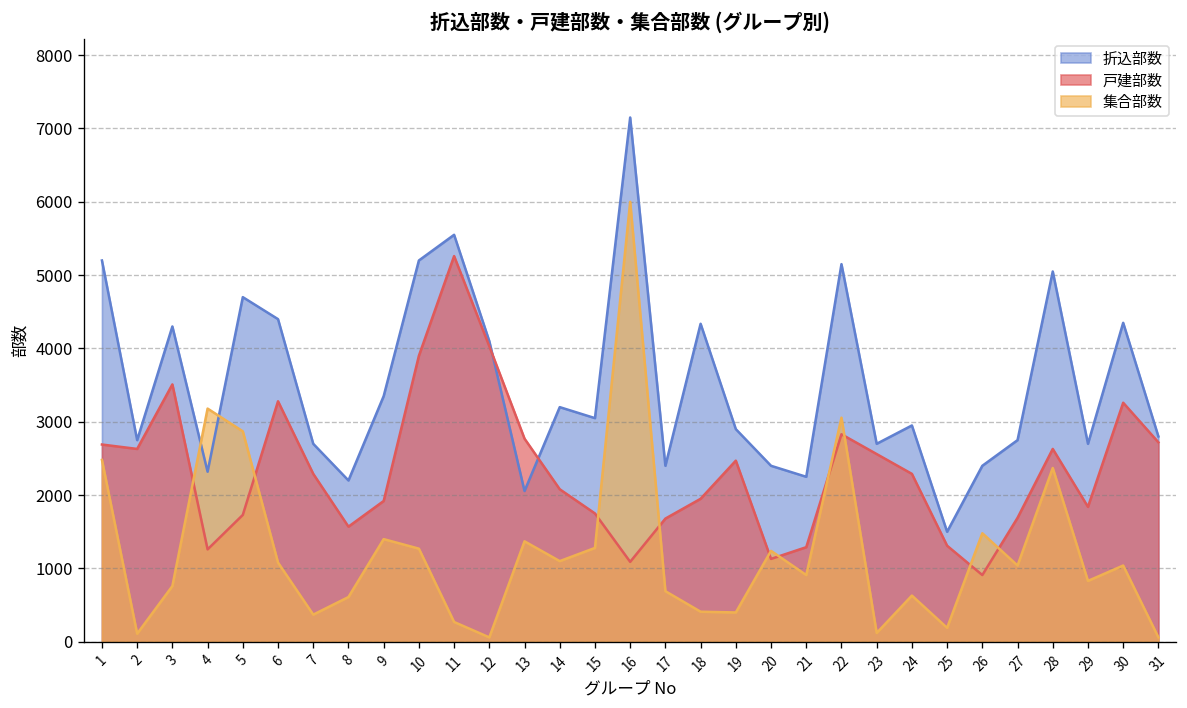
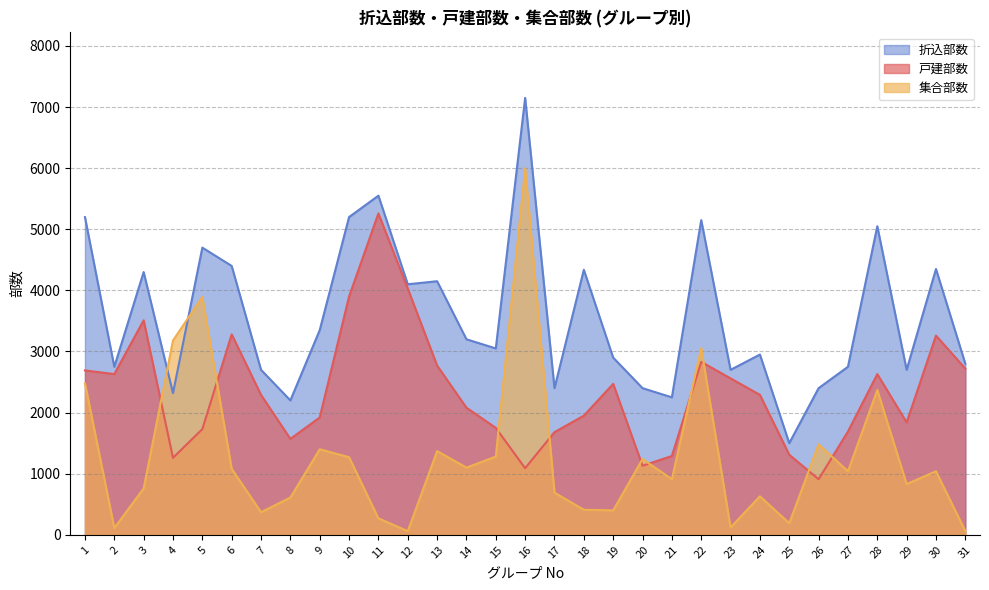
  {
    "折込部数": {
      "1": 5200,
      "2": 2800,
      "3": 4300,
      "4": 2300,
      "5": 4700,
      "6": 4400,
      "7": 2700,
      "8": 2200,
      "9": 3400,
      "10": 5200,
      "11": 5600,
      "12": 4100,
-     "13": 2100,
+     "13": 4200,
      "14": 3200,
      "15": 3100,
      "16": 7200,
      "17": 2400,
      "18": 4300,
      "19": 2900,
      "20": 2400,
      "21": 2300,
      "22": 5200,
      "23": 2700,
      "24": 3000,
      "25": 1500,
      "26": 2400,
      "27": 2800,
      "28": 5100,
      "29": 2700,
      "30": 4400,
      "31": 2800
    },
    "戸建部数": {
      "1": 2700,
      "2": 2600,
      "3": 3500,
      "4": 1300,
      "5": 1700,
      "6": 3300,
      "7": 2300,
      "8": 1600,
      "9": 1900,
      "10": 3900,
      "11": 5300,
      "12": 4000,
      "13": 2800,
      "14": 2100,
      "15": 1800,
      "16": 1100,
      "17": 1700,
      "18": 2000,
      "19": 2500,
      "20": 1100,
      "21": 1300,
      "22": 2800,
      "23": 2600,
      "24": 2300,
      "25": 1300,
      "26": 900,
      "27": 1700,
      "28": 2600,
      "29": 1800,
      "30": 3300,
      "31": 2700
    },
    "集合部数": {
      "1": 2500,
      "2": 100,
      "3": 800,
      "4": 3200,
-     "5": 2900,
+     "5": 3900,
      "6": 1100,
      "7": 400,
      "8": 600,
      "9": 1400,
      "10": 1300,
      "11": 300,
      "12": 100,
      "13": 1400,
      "14": 1100,
      "15": 1300,
      "16": 6000,
      "17": 700,
      "18": 400,
      "19": 400,
      "20": 1200,
      "21": 900,
      "22": 3100,
      "23": 100,
      "24": 600,
      "25": 200,
      "26": 1500,
      "27": 1000,
      "28": 2400,
      "29": 800,
      "30": 1000,
      "31": 100
    }
  }
